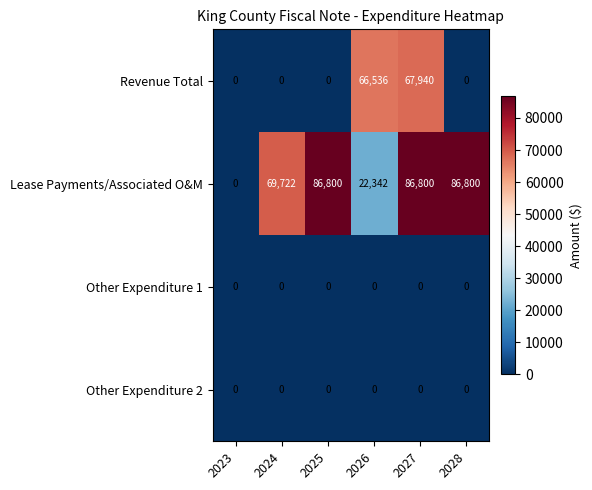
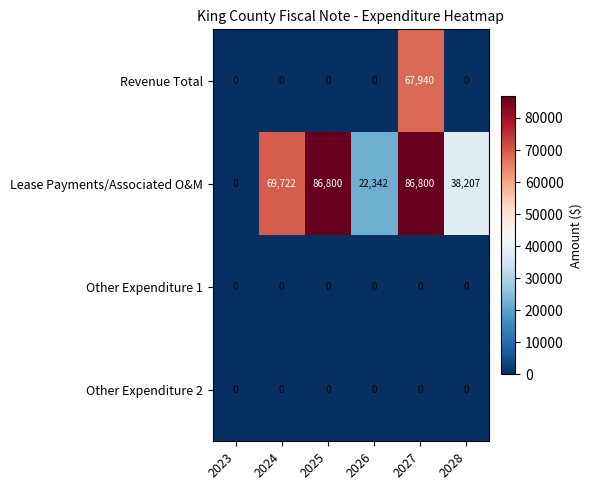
  {
    "Revenue Total": {
      "2023": "0",
      "2024": "0",
      "2025": "0",
-     "2026": "66,536",
+     "2026": "0",
      "2027": "67,940",
      "2028": "0"
    },
    "Lease Payments/Associated O&M": {
      "2023": "0",
      "2024": "69,722",
      "2025": "86,800",
      "2026": "22,342",
      "2027": "86,800",
-     "2028": "86,800"
+     "2028": "38,207"
    },
    "Other Expenditure 1": {
      "2023": "0",
      "2024": "0",
      "2025": "0",
      "2026": "0",
      "2027": "0",
      "2028": "0"
    },
    "Other Expenditure 2": {
      "2023": "0",
      "2024": "0",
      "2025": "0",
      "2026": "0",
      "2027": "0",
      "2028": "0"
    }
  }
